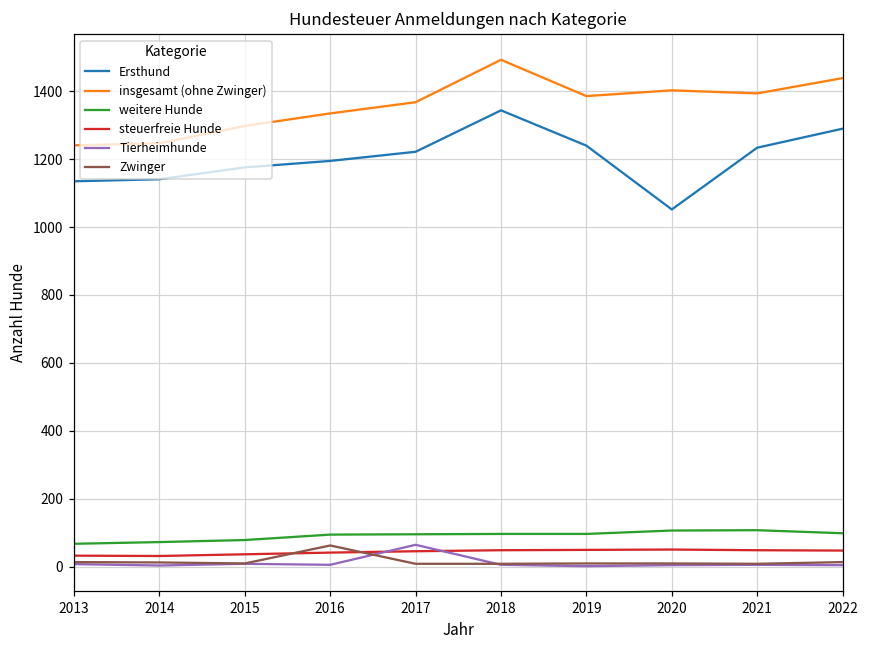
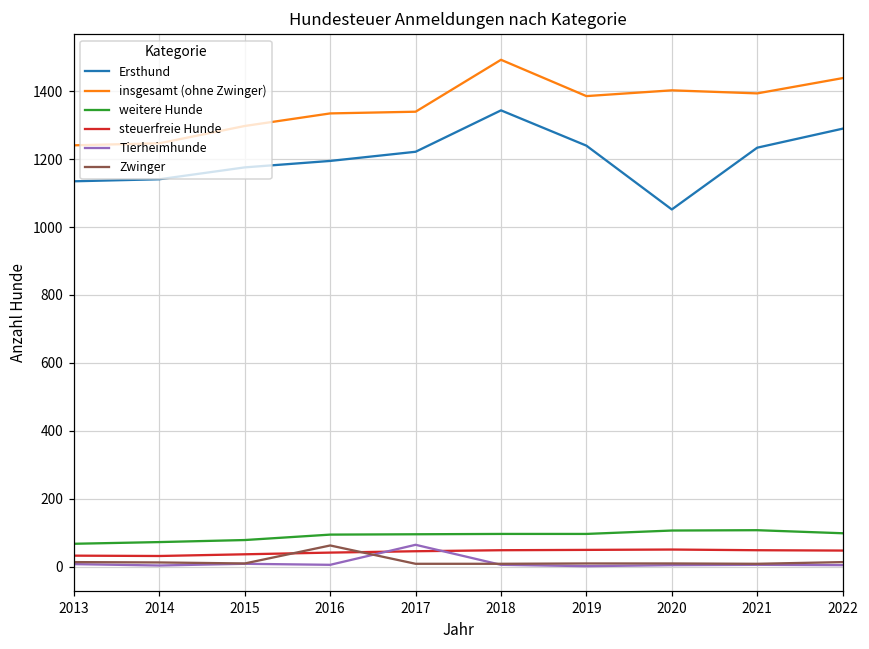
  {
    "Ersthund": {
      "2013": 1140,
      "2014": 1140,
      "2016": 1200,
      "2017": 1220,
      "2018": 1340,
      "2019": 1240,
      "2020": 1050,
      "2021": 1230,
      "2022": 1290
    },
    "insgesamt (ohne Zwinger)": {
      "2013": 1240,
      "2016": 1340,
-     "2017": 1370,
+     "2017": 1340,
      "2018": 1490,
      "2019": 1390,
      "2020": 1400,
      "2021": 1390,
      "2022": 1440
    },
    "weitere Hunde": {
      "2013": 70,
      "2014": 70,
      "2015": 80,
      "2016": 90,
      "2017": 100,
      "2018": 100,
      "2019": 100,
      "2020": 110,
      "2021": 110,
      "2022": 100
    },
    "steuerfreie Hunde": {
      "2013": 30,
      "2014": 30,
      "2015": 40,
      "2016": 40,
      "2017": 50,
      "2018": 50,
      "2019": 50,
      "2020": 50,
      "2021": 50,
      "2022": 50
    },
    "Tierheimhunde": {
      "2014": 0,
      "2016": 10,
      "2017": 60,
      "2022": 0
    },
    "Zwinger": {
      "2014": 10,
      "2016": 60,
      "2017": 10,
      "2022": 10
    }
  }
